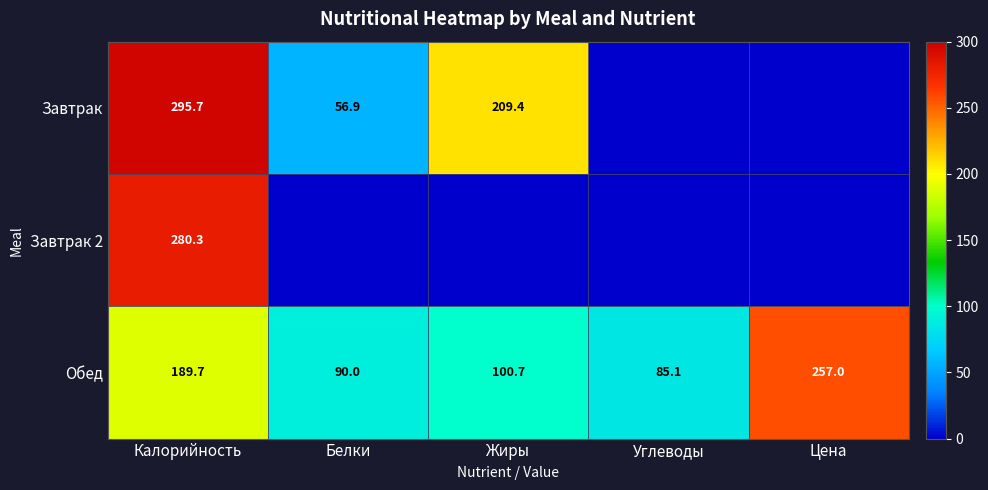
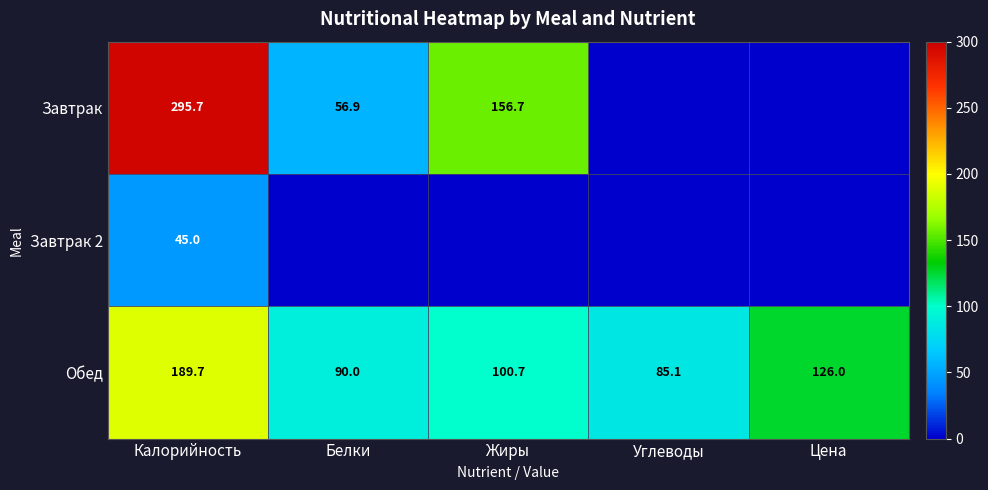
  {
    "Завтрак": {
      "Калорийность": 295.7,
      "Белки": 56.9,
-     "Жиры": 209.4
+     "Жиры": 156.7
    },
    "Завтрак 2": {
-     "Калорийность": 280.3
+     "Калорийность": 45.0
    },
    "Обед": {
      "Калорийность": 189.7,
      "Белки": 90.0,
      "Жиры": 100.7,
      "Углеводы": 85.1,
-     "Цена": 257.0
+     "Цена": 126.0
    }
  }
